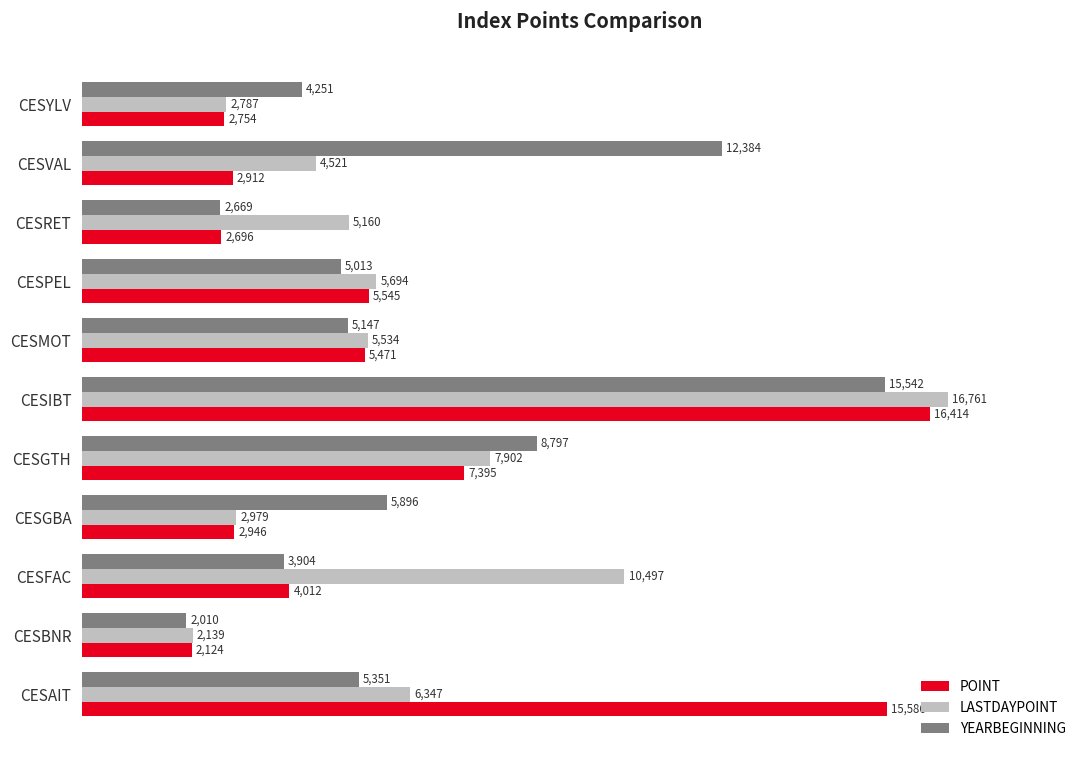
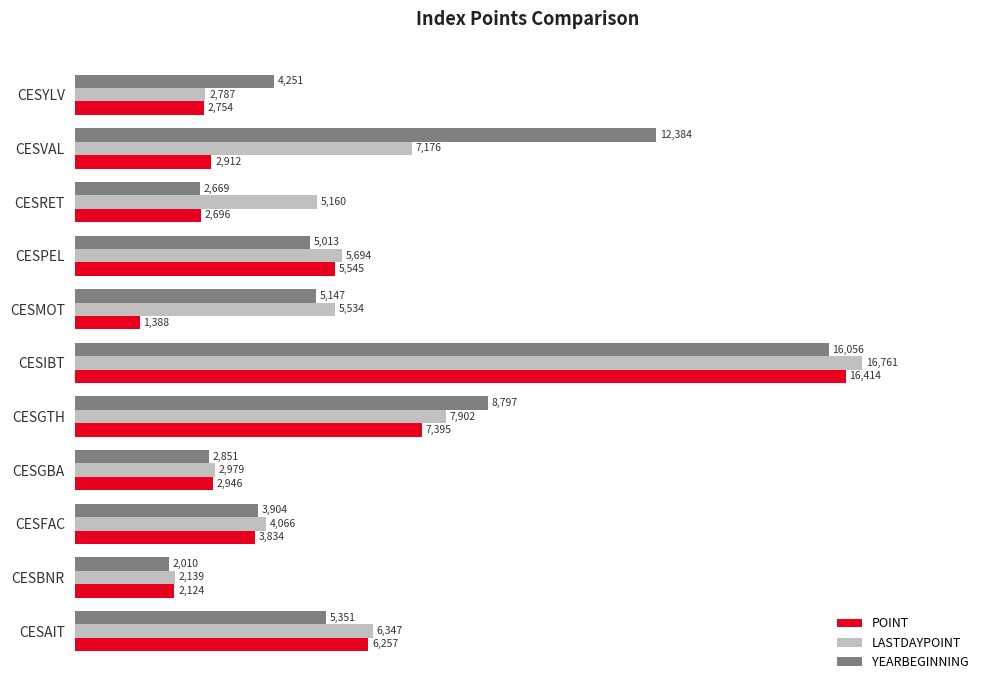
  {
    "POINT": {
      "CESYLV": "2,754",
      "CESVAL": "2,912",
      "CESRET": "2,696",
      "CESPEL": "5,545",
-     "CESMOT": "5,471",
+     "CESMOT": "1,388",
      "CESIBT": "16,414",
      "CESGTH": "7,395",
      "CESGBA": "2,946",
-     "CESFAC": "4,012",
+     "CESFAC": "3,834",
      "CESBNR": "2,124",
-     "CESAIT": "15,586"
+     "CESAIT": "6,257"
    },
    "LASTDAYPOINT": {
      "CESYLV": "2,787",
-     "CESVAL": "4,521",
+     "CESVAL": "7,176",
      "CESRET": "5,160",
      "CESPEL": "5,694",
      "CESMOT": "5,534",
      "CESIBT": "16,761",
      "CESGTH": "7,902",
      "CESGBA": "2,979",
-     "CESFAC": "10,497",
+     "CESFAC": "4,066",
      "CESBNR": "2,139",
      "CESAIT": "6,347"
    },
    "YEARBEGINNING": {
      "CESYLV": "4,251",
      "CESVAL": "12,384",
      "CESRET": "2,669",
      "CESPEL": "5,013",
      "CESMOT": "5,147",
-     "CESIBT": "15,542",
+     "CESIBT": "16,056",
      "CESGTH": "8,797",
-     "CESGBA": "5,896",
+     "CESGBA": "2,851",
      "CESFAC": "3,904",
      "CESBNR": "2,010",
      "CESAIT": "5,351"
    }
  }
